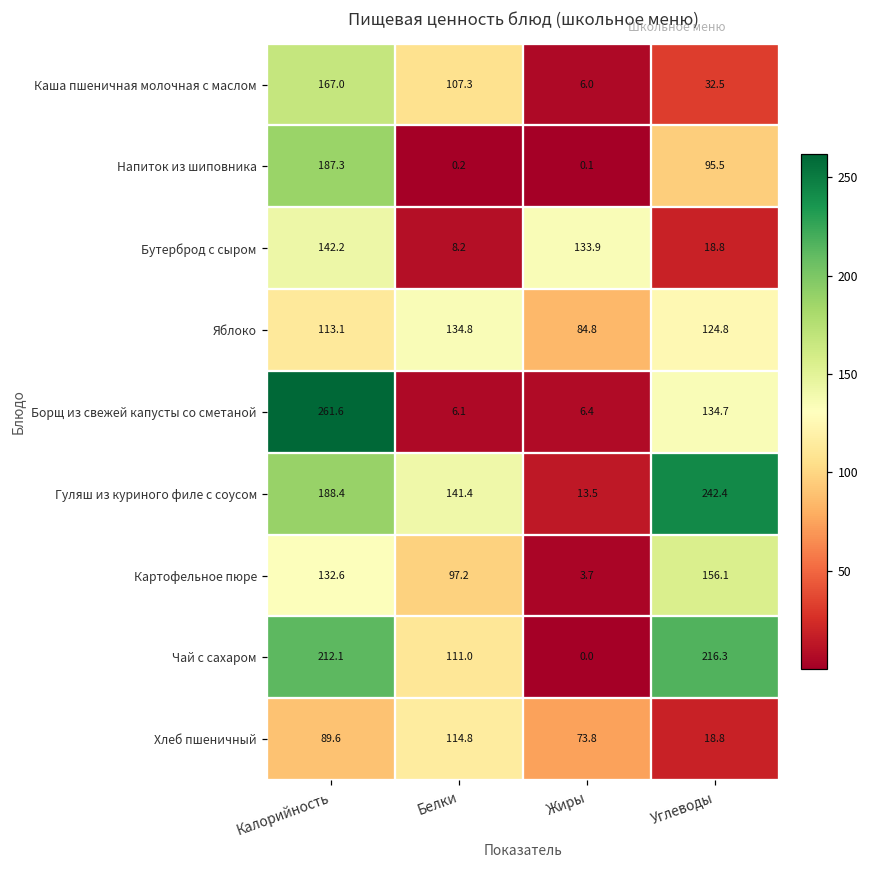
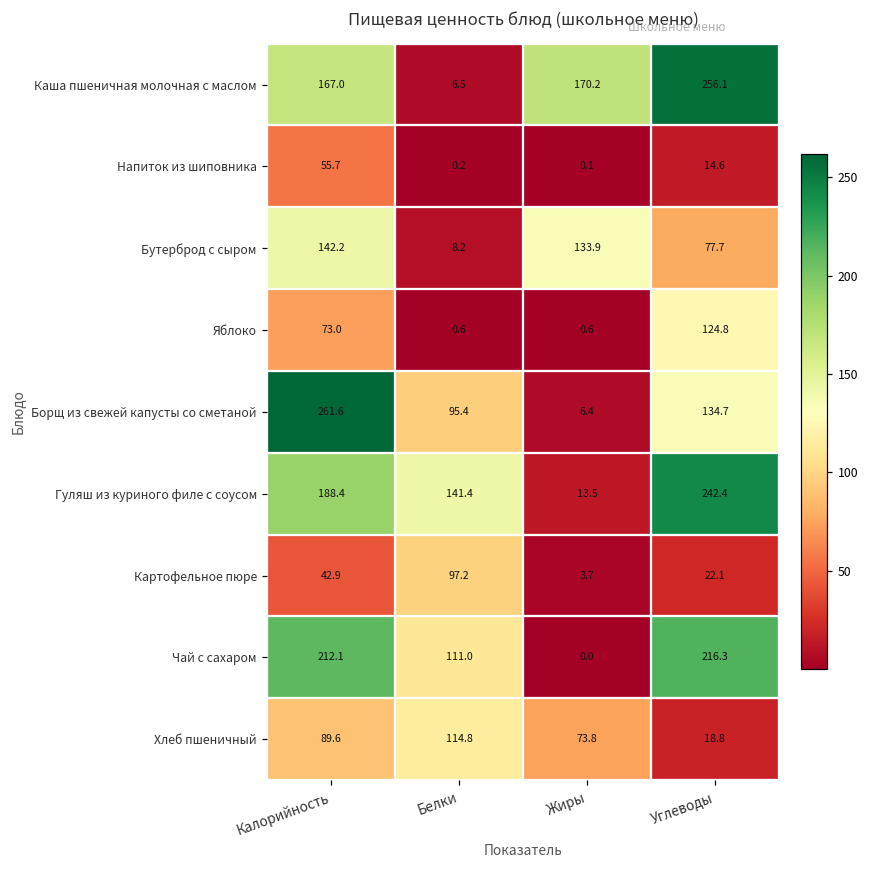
  {
    "Каша пшеничная молочная с маслом": {
      "Калорийность": 167.0,
-     "Белки": 107.3,
-     "Жиры": 6.0,
-     "Углеводы": 32.5
+     "Белки": 6.5,
+     "Жиры": 170.2,
+     "Углеводы": 256.1
    },
    "Напиток из шиповника": {
-     "Калорийность": 187.3,
+     "Калорийность": 55.7,
      "Белки": 0.2,
      "Жиры": 0.1,
-     "Углеводы": 95.5
+     "Углеводы": 14.6
    },
    "Бутерброд с сыром": {
      "Калорийность": 142.2,
      "Белки": 8.2,
      "Жиры": 133.9,
-     "Углеводы": 18.8
+     "Углеводы": 77.7
    },
    "Яблоко": {
-     "Калорийность": 113.1,
-     "Белки": 134.8,
-     "Жиры": 84.8,
+     "Калорийность": 73.0,
+     "Белки": 0.6,
+     "Жиры": 0.6,
      "Углеводы": 124.8
    },
    "Борщ из свежей капусты со сметаной": {
      "Калорийность": 261.6,
-     "Белки": 6.1,
+     "Белки": 95.4,
      "Жиры": 6.4,
      "Углеводы": 134.7
    },
    "Гуляш из куриного филе с соусом": {
      "Калорийность": 188.4,
      "Белки": 141.4,
      "Жиры": 13.5,
      "Углеводы": 242.4
    },
    "Картофельное пюре": {
-     "Калорийность": 132.6,
+     "Калорийность": 42.9,
      "Белки": 97.2,
      "Жиры": 3.7,
-     "Углеводы": 156.1
+     "Углеводы": 22.1
    },
    "Чай с сахаром": {
      "Калорийность": 212.1,
      "Белки": 111.0,
      "Жиры": 0.0,
      "Углеводы": 216.3
    },
    "Хлеб пшеничный": {
      "Калорийность": 89.6,
      "Белки": 114.8,
      "Жиры": 73.8,
      "Углеводы": 18.8
    }
  }
